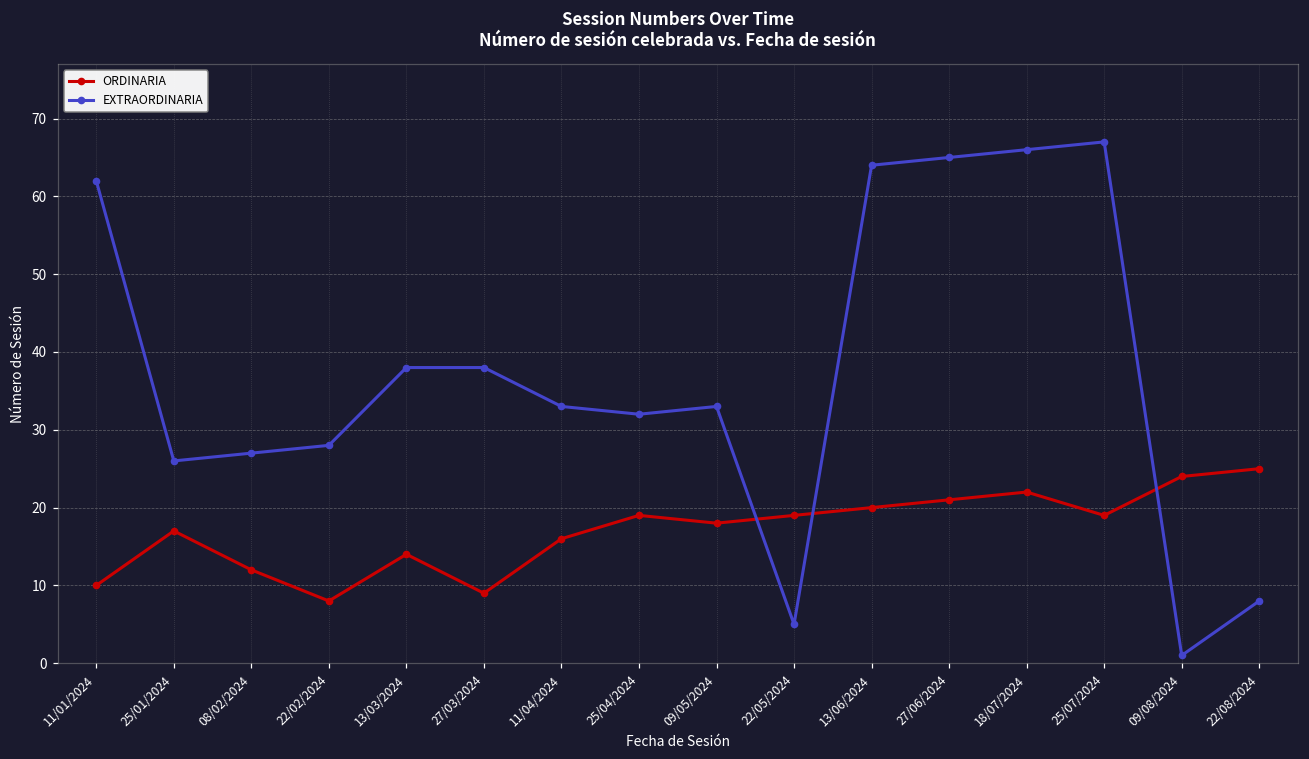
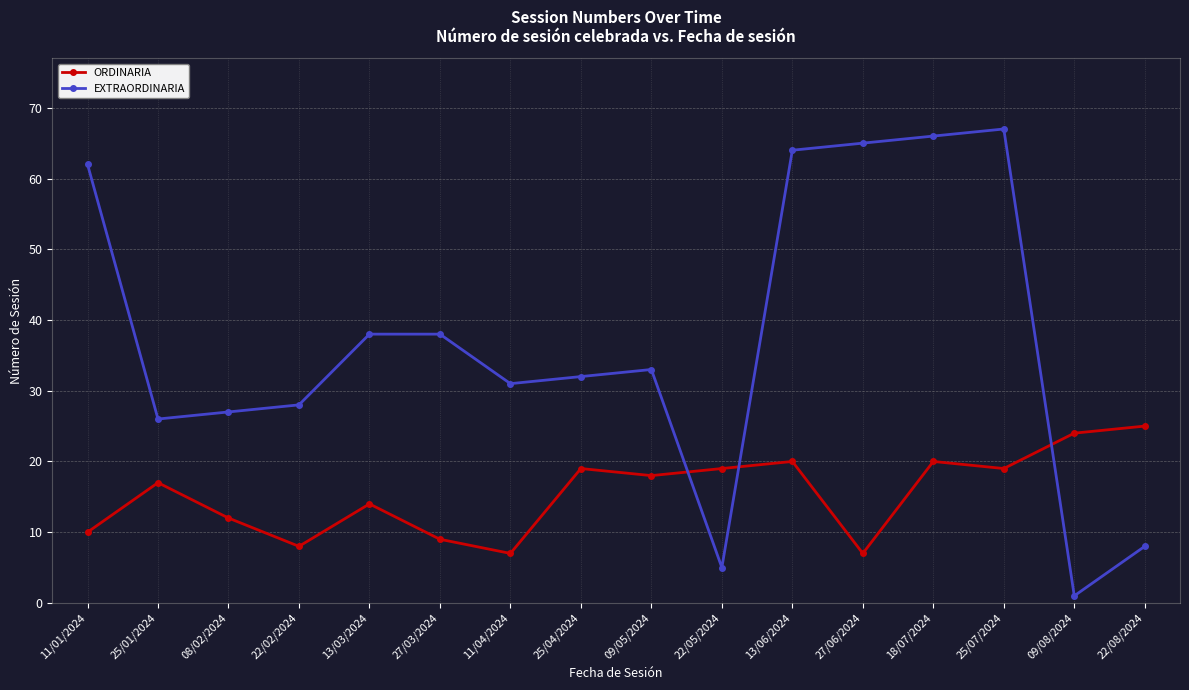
  {
    "ORDINARIA": {
      "11/01/2024": 10,
      "25/01/2024": 17,
      "08/02/2024": 12,
      "22/02/2024": 8,
      "13/03/2024": 14,
      "27/03/2024": 9,
-     "11/04/2024": 16,
+     "11/04/2024": 7,
      "25/04/2024": 19,
      "09/05/2024": 18,
      "22/05/2024": 19,
      "13/06/2024": 20,
-     "27/06/2024": 21,
-     "18/07/2024": 22,
+     "27/06/2024": 7,
+     "18/07/2024": 20,
      "25/07/2024": 19,
      "09/08/2024": 24,
      "22/08/2024": 25
    },
    "EXTRAORDINARIA": {
      "11/01/2024": 62,
      "25/01/2024": 26,
      "08/02/2024": 27,
      "22/02/2024": 28,
      "13/03/2024": 38,
      "27/03/2024": 38,
-     "11/04/2024": 33,
+     "11/04/2024": 31,
      "25/04/2024": 32,
      "09/05/2024": 33,
      "22/05/2024": 5,
      "13/06/2024": 64,
      "27/06/2024": 65,
      "18/07/2024": 66,
      "25/07/2024": 67,
      "09/08/2024": 1,
      "22/08/2024": 8
    }
  }
